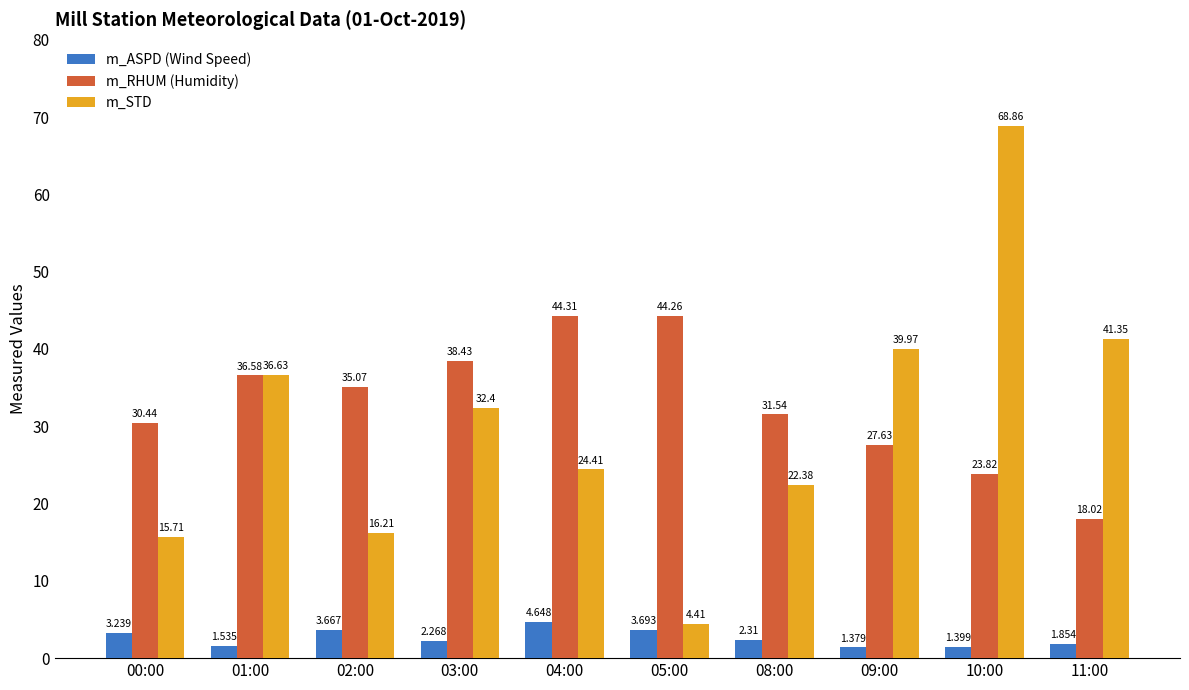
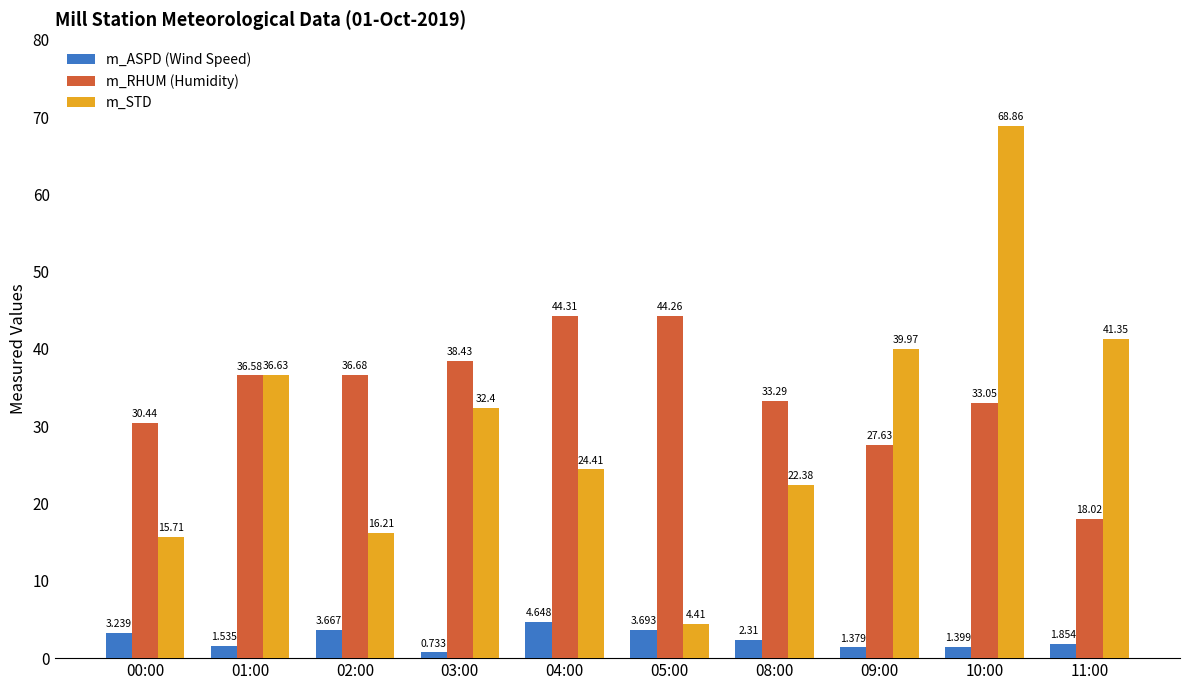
  {
    "m_ASPD (Wind Speed)": {
      "00:00": 3.239,
      "01:00": 1.535,
      "02:00": 3.667,
-     "03:00": 2.268,
+     "03:00": 0.733,
      "04:00": 4.648,
      "05:00": 3.693,
      "08:00": 2.31,
      "09:00": 1.379,
      "10:00": 1.399,
      "11:00": 1.854
    },
    "m_RHUM (Humidity)": {
      "00:00": 30.44,
      "01:00": 36.58,
-     "02:00": 35.07,
+     "02:00": 36.68,
      "03:00": 38.43,
      "04:00": 44.31,
      "05:00": 44.26,
-     "08:00": 31.54,
+     "08:00": 33.29,
      "09:00": 27.63,
-     "10:00": 23.82,
+     "10:00": 33.05,
      "11:00": 18.02
    },
    "m_STD": {
      "00:00": 15.71,
      "01:00": 36.63,
      "02:00": 16.21,
      "03:00": 32.4,
      "04:00": 24.41,
      "05:00": 4.41,
      "08:00": 22.38,
      "09:00": 39.97,
      "10:00": 68.86,
      "11:00": 41.35
    }
  }
